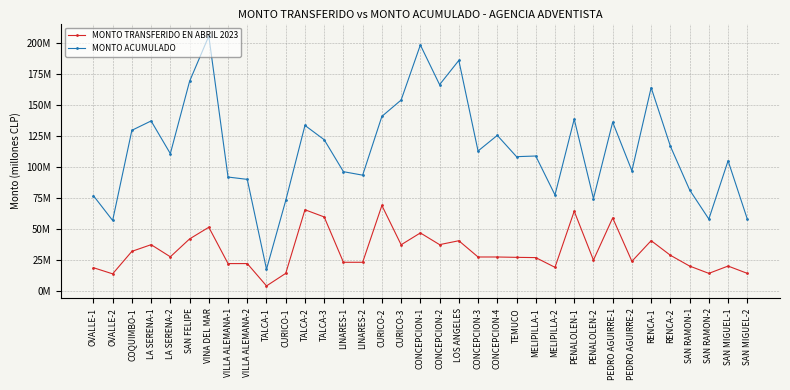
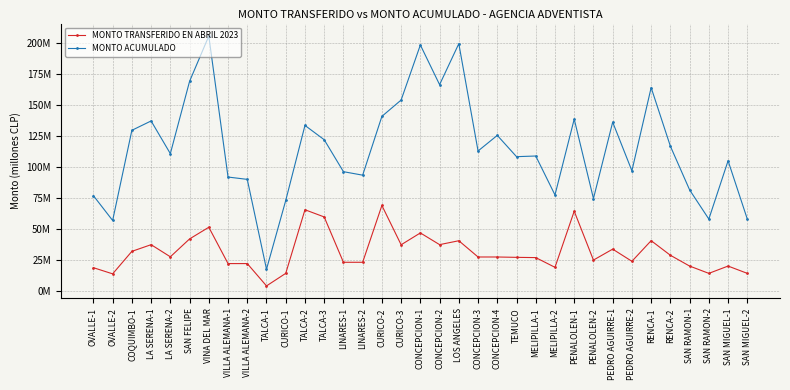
  {
    "MONTO TRANSFERIDO EN ABRIL 2023": {
      "OVALLE-1": 19000000,
      "OVALLE-2": 14000000,
      "COQUIMBO-1": 32000000,
      "LA SERENA-1": 38000000,
      "LA SERENA-2": 28000000,
      "SAN FELIPE": 42000000,
      "VINA DEL MAR": 52000000,
      "VILLA ALEMANA-1": 22000000,
      "VILLA ALEMANA-2": 22000000,
      "TALCA-1": 4000000,
      "CURICO-1": 15000000,
      "TALCA-2": 66000000,
      "TALCA-3": 60000000,
      "LINARES-1": 23000000,
      "LINARES-2": 23000000,
      "CURICO-2": 69000000,
      "CURICO-3": 38000000,
      "CONCEPCION-1": 47000000,
      "CONCEPCION-2": 38000000,
      "LOS ANGELES": 41000000,
      "CONCEPCION-3": 28000000,
      "CONCEPCION-4": 28000000,
      "TEMUCO": 27000000,
      "MELIPILLA-1": 27000000,
      "MELIPILLA-2": 19000000,
      "PENALOLEN-1": 64000000,
      "PENALOLEN-2": 25000000,
-     "PEDRO AGUIRRE-1": 59000000,
+     "PEDRO AGUIRRE-1": 34000000,
      "PEDRO AGUIRRE-2": 24000000,
      "RENCA-1": 41000000,
      "RENCA-2": 29000000,
      "SAN RAMON-1": 20000000,
      "SAN RAMON-2": 15000000,
      "SAN MIGUEL-1": 20000000,
      "SAN MIGUEL-2": 15000000
    },
    "MONTO ACUMULADO": {
      "OVALLE-1": 77000000,
      "OVALLE-2": 57000000,
      "COQUIMBO-1": 129000000,
      "LA SERENA-1": 137000000,
      "LA SERENA-2": 111000000,
      "SAN FELIPE": 169000000,
      "VILLA ALEMANA-1": 92000000,
      "VILLA ALEMANA-2": 90000000,
      "TALCA-1": 18000000,
      "CURICO-1": 73000000,
      "TALCA-2": 133000000,
      "TALCA-3": 122000000,
      "LINARES-1": 96000000,
      "LINARES-2": 93000000,
      "CURICO-2": 141000000,
      "CURICO-3": 154000000,
      "CONCEPCION-1": 198000000,
      "CONCEPCION-2": 166000000,
-     "LOS ANGELES": 186000000,
+     "LOS ANGELES": 199000000,
      "CONCEPCION-3": 113000000,
      "CONCEPCION-4": 125000000,
      "TEMUCO": 108000000,
      "MELIPILLA-1": 109000000,
      "MELIPILLA-2": 78000000,
      "PENALOLEN-1": 138000000,
      "PENALOLEN-2": 75000000,
      "PEDRO AGUIRRE-1": 136000000,
      "PEDRO AGUIRRE-2": 97000000,
      "RENCA-1": 164000000,
      "RENCA-2": 117000000,
      "SAN RAMON-1": 82000000,
      "SAN RAMON-2": 58000000,
      "SAN MIGUEL-1": 105000000,
      "SAN MIGUEL-2": 58000000
    }
  }
